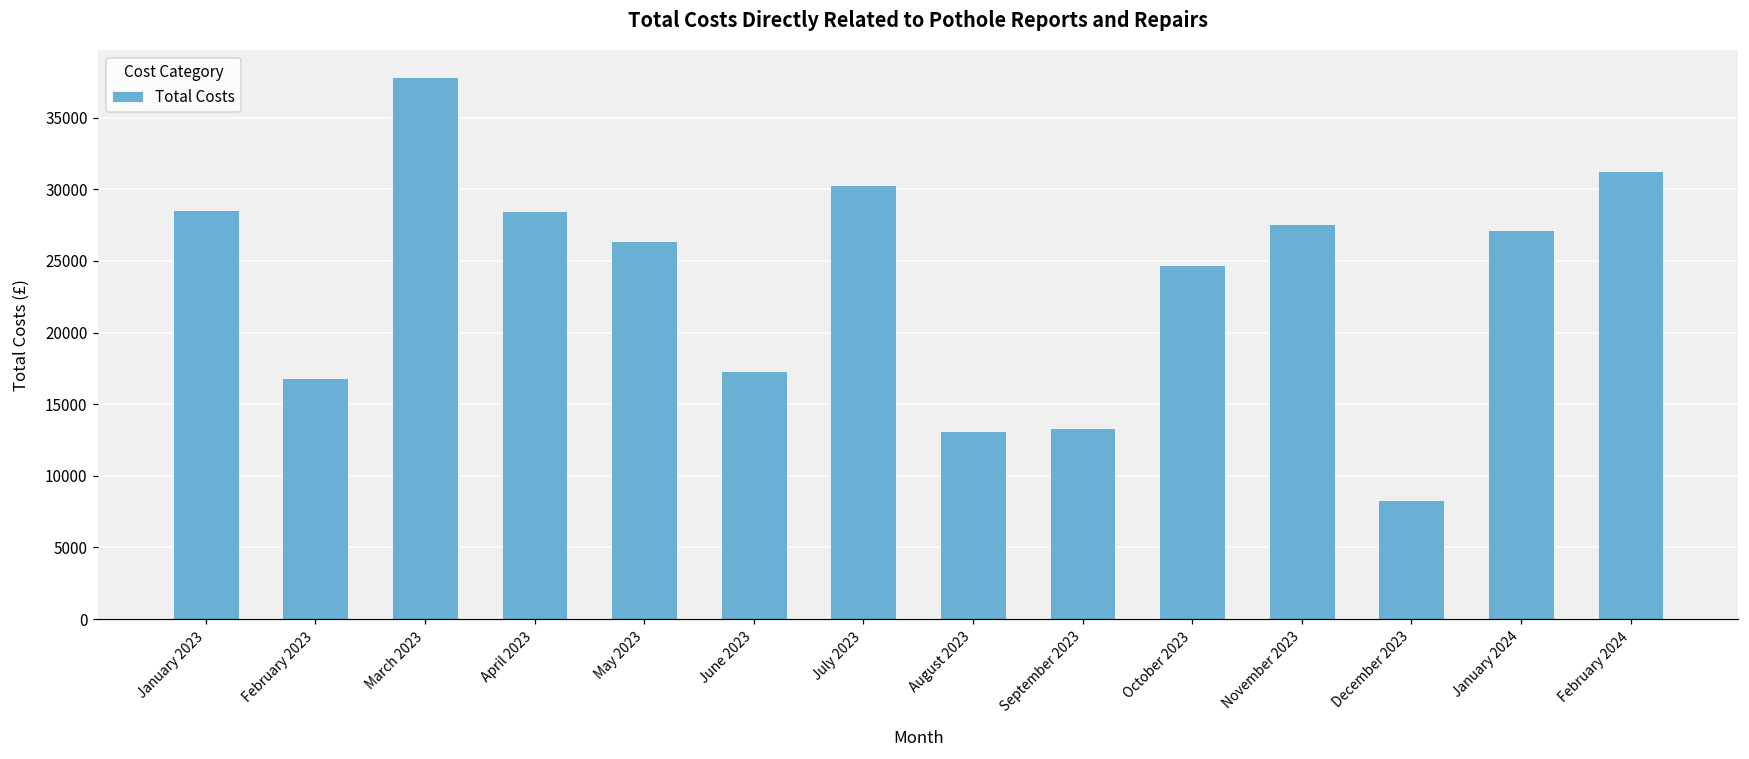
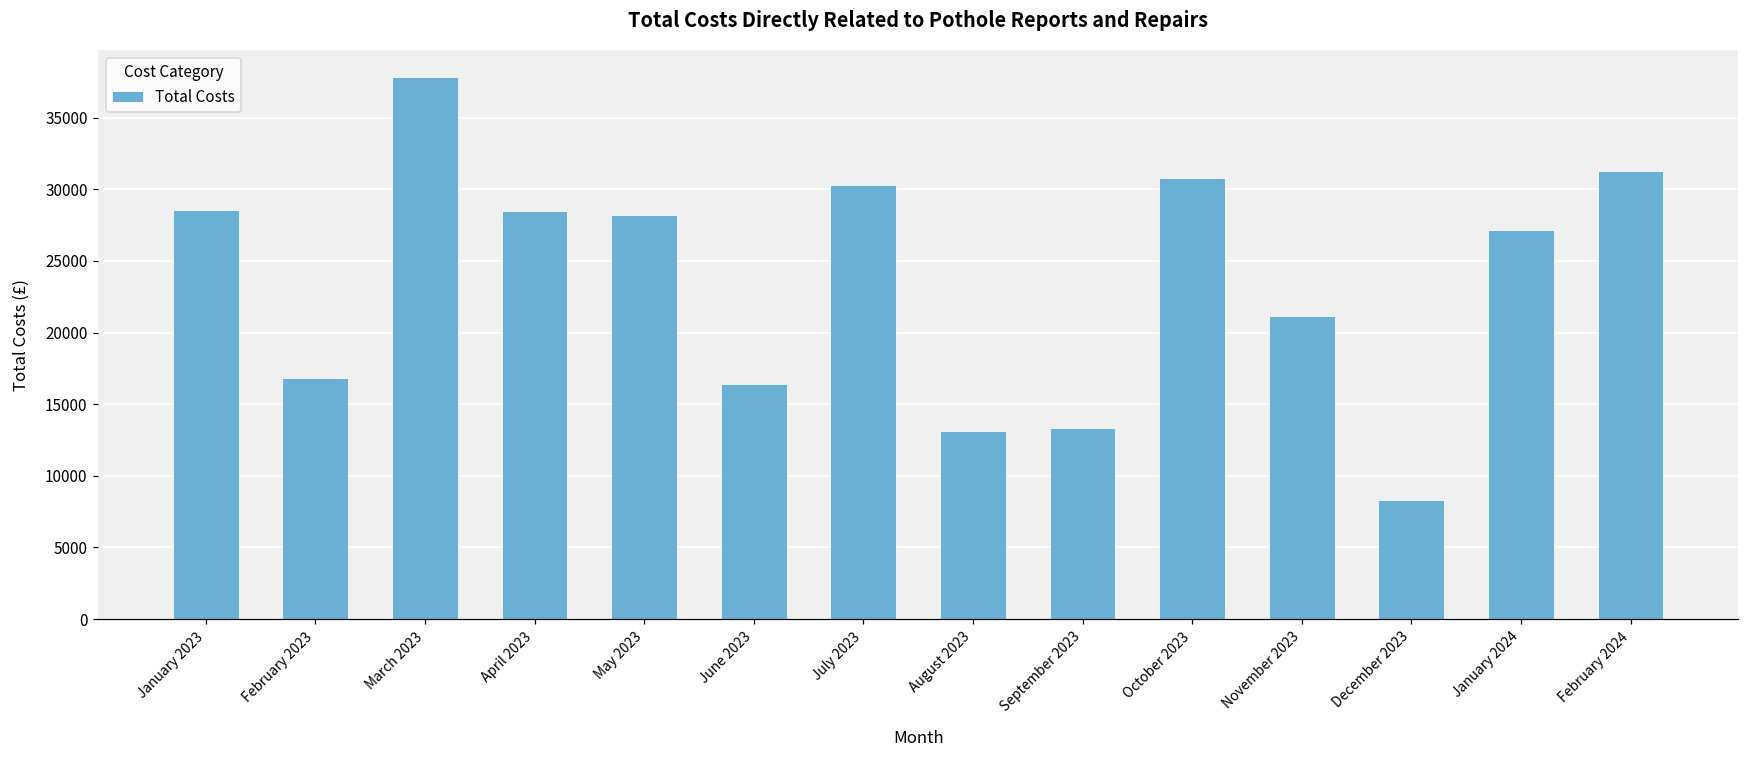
  {
    "January 2023": 28600,
    "February 2023": 16900,
    "March 2023": 37800,
    "April 2023": 28500,
-   "May 2023": 26400,
-   "June 2023": 17300,
+   "May 2023": 28200,
+   "June 2023": 16400,
    "July 2023": 30300,
    "August 2023": 13100,
    "September 2023": 13400,
-   "October 2023": 24700,
-   "November 2023": 27600,
+   "October 2023": 30800,
+   "November 2023": 21100,
    "December 2023": 8300,
    "January 2024": 27200,
    "February 2024": 31300
  }
